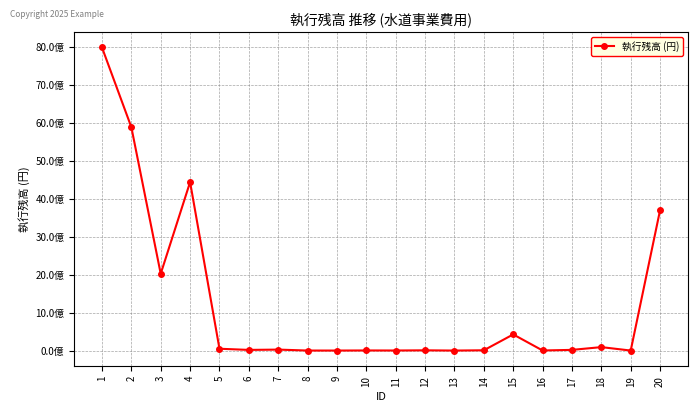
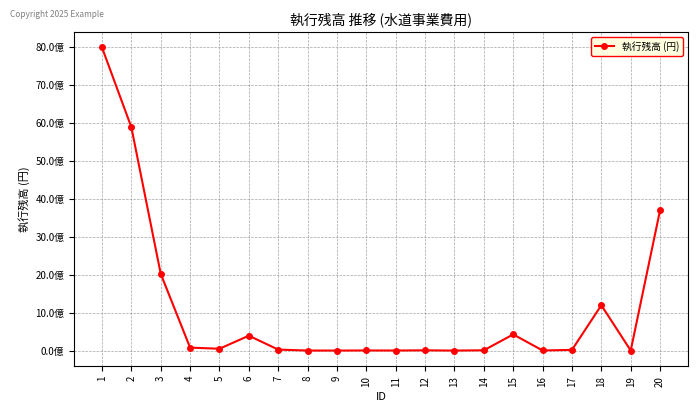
  {
    "1": "80億",
    "2": "59億",
    "3": "20億",
-   "4": "44億",
+   "4": "1億",
    "5": "0億",
-   "6": "0億",
+   "6": "4億",
    "7": "0億",
    "8": "0億",
    "9": "0億",
    "10": "0億",
    "11": "0億",
    "12": "0億",
    "13": "0億",
    "14": "0億",
    "15": "4億",
    "16": "0億",
    "17": "0億",
-   "18": "1億",
+   "18": "12億",
    "19": "0億",
    "20": "37億"
  }
